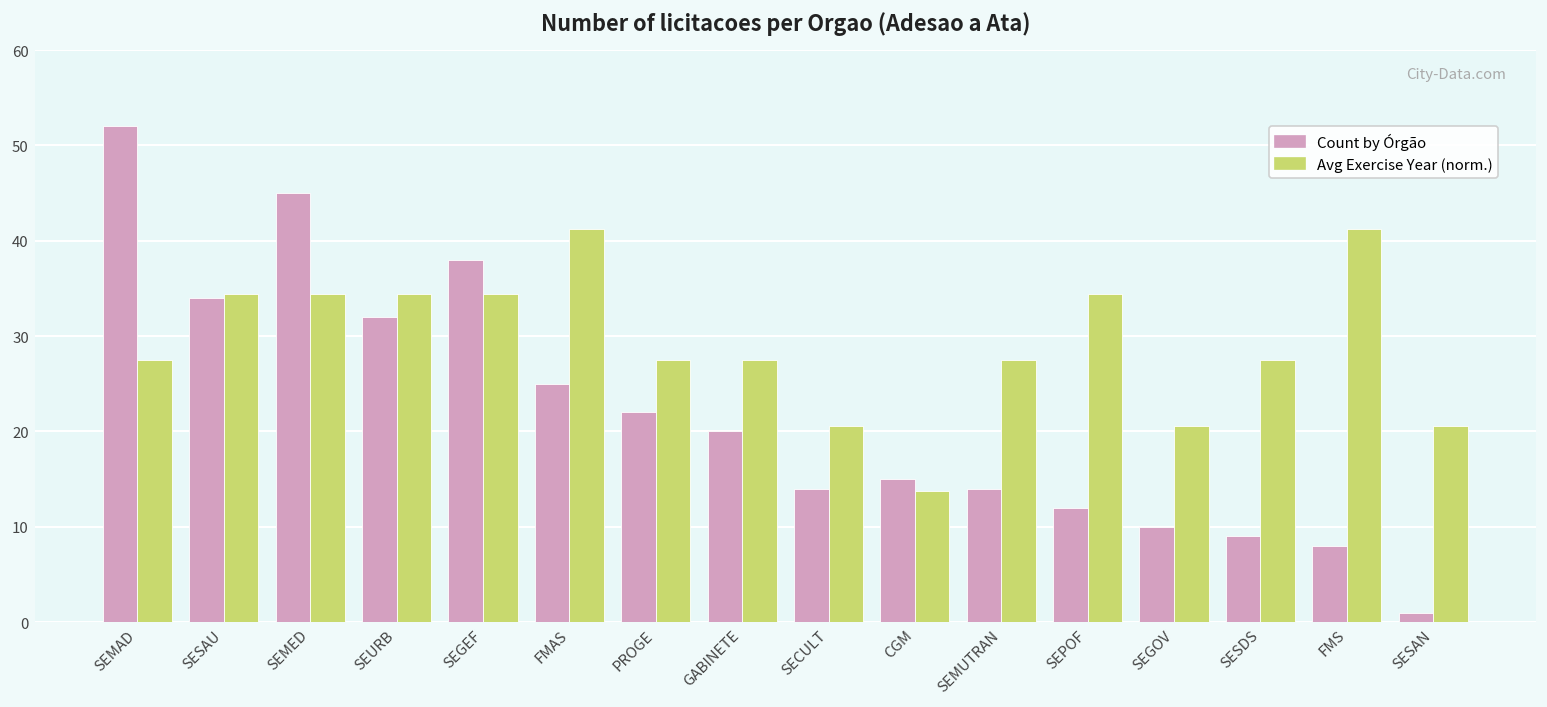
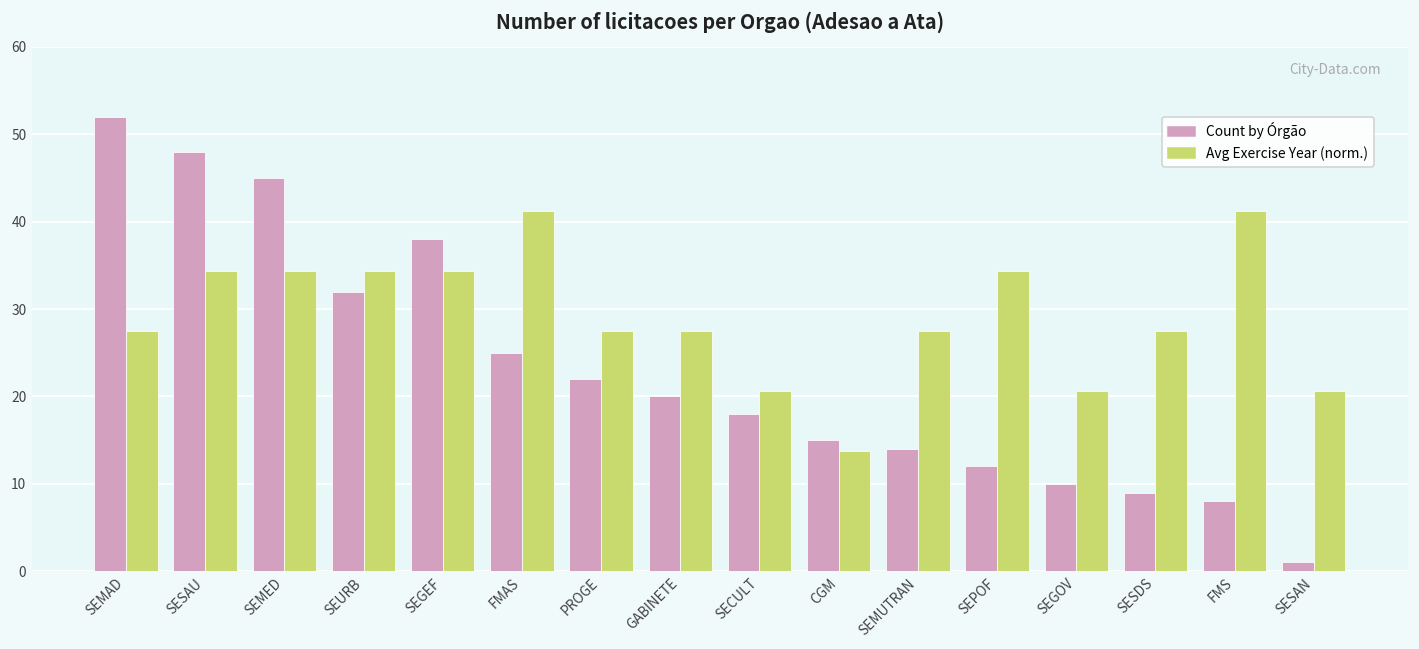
  {
    "Count by Órgão": {
      "SEMAD": 52,
-     "SESAU": 34,
+     "SESAU": 48,
      "SEMED": 45,
      "SEURB": 32,
      "SEGEF": 38,
      "FMAS": 25,
      "PROGE": 22,
      "GABINETE": 20,
-     "SECULT": 14,
+     "SECULT": 18,
      "CGM": 15,
      "SEMUTRAN": 14,
      "SEPOF": 12,
      "SEGOV": 10,
      "SESDS": 9,
      "FMS": 8,
      "SESAN": 1
    }
  }
